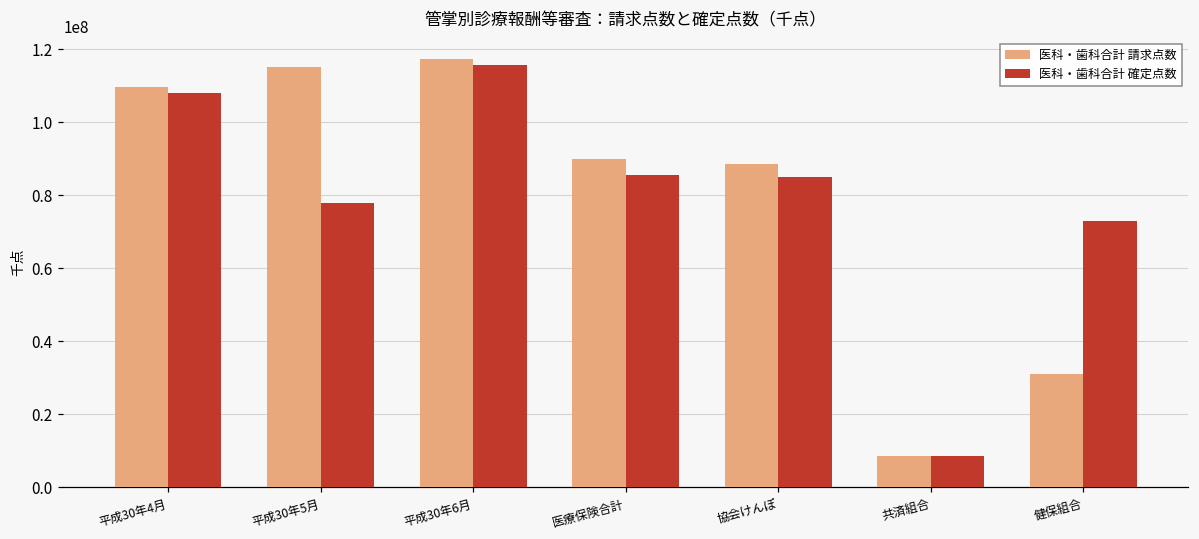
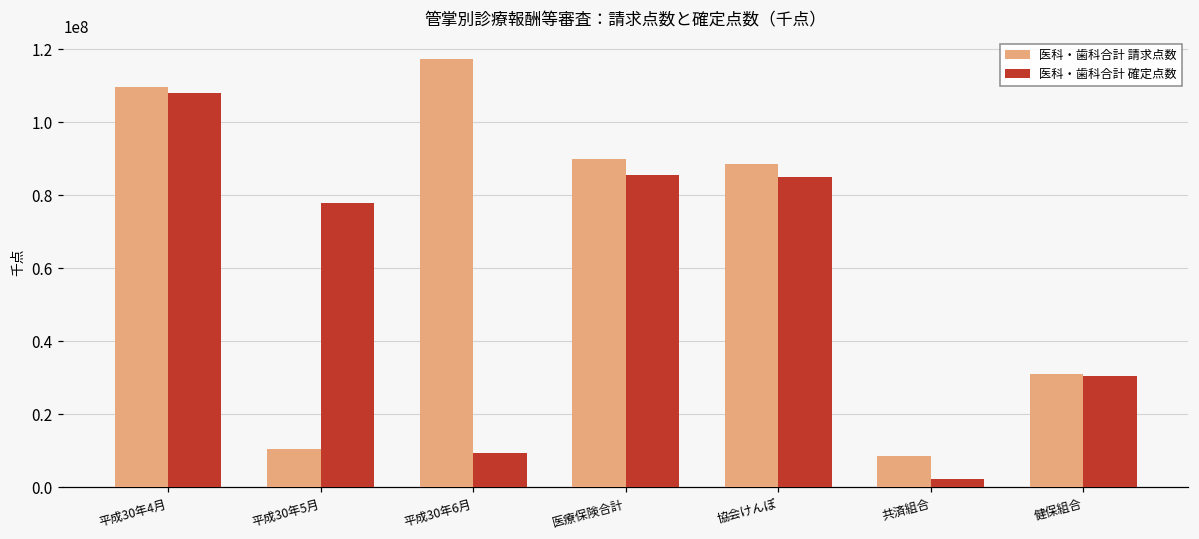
  {
    "医科・歯科合計 請求点数": {
      "平成30年4月": 109000000,
-     "平成30年5月": 115000000,
+     "平成30年5月": 10000000,
      "平成30年6月": 117000000,
      "医療保険合計": 90000000,
      "協会けんぽ": 89000000,
      "共済組合": 9000000,
      "健保組合": 31000000
    },
    "医科・歯科合計 確定点数": {
      "平成30年4月": 108000000,
      "平成30年5月": 78000000,
-     "平成30年6月": 116000000,
+     "平成30年6月": 9000000,
      "医療保険合計": 86000000,
      "協会けんぽ": 85000000,
-     "共済組合": 9000000,
-     "健保組合": 73000000
+     "共済組合": 2000000,
+     "健保組合": 31000000
    }
  }
